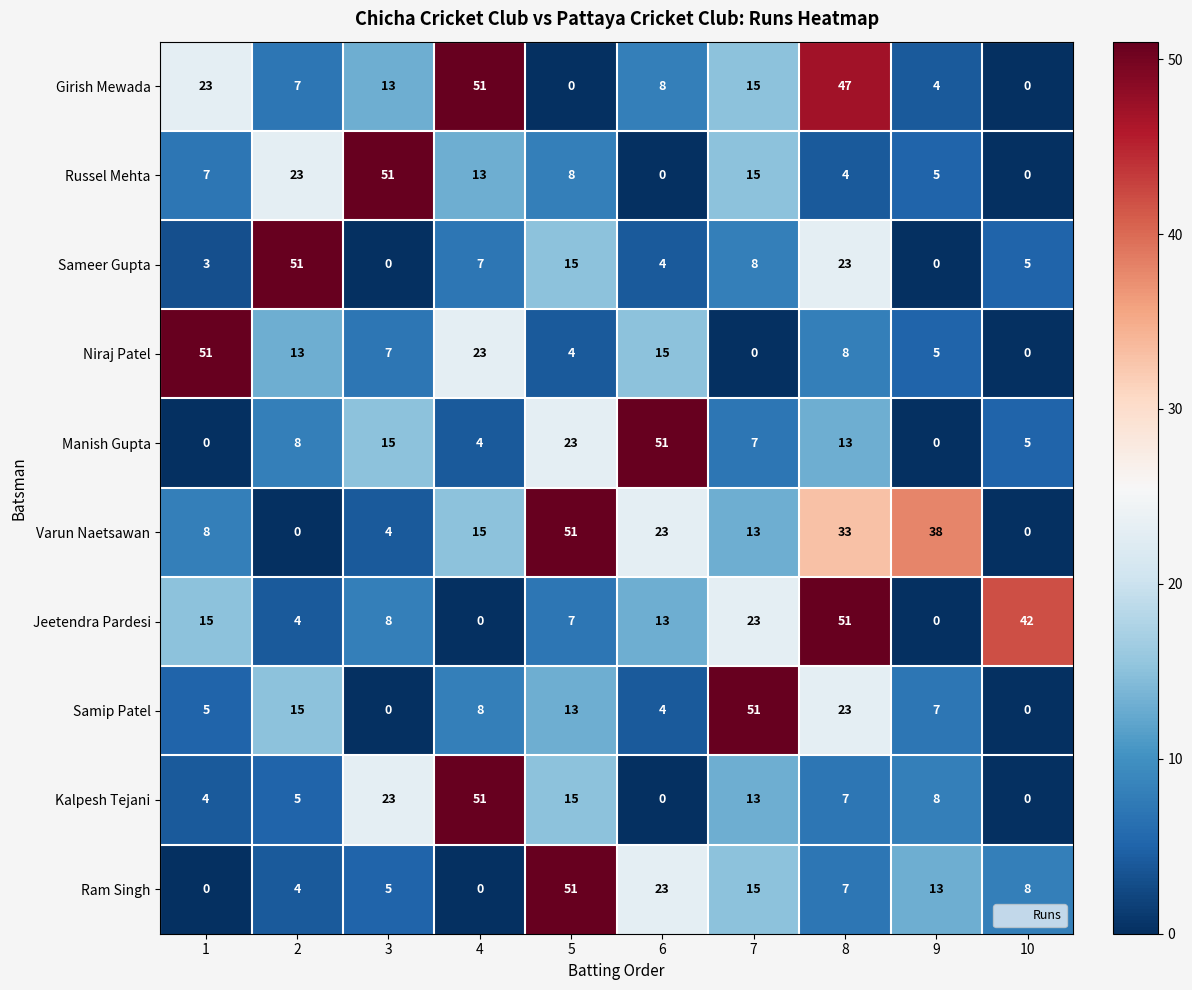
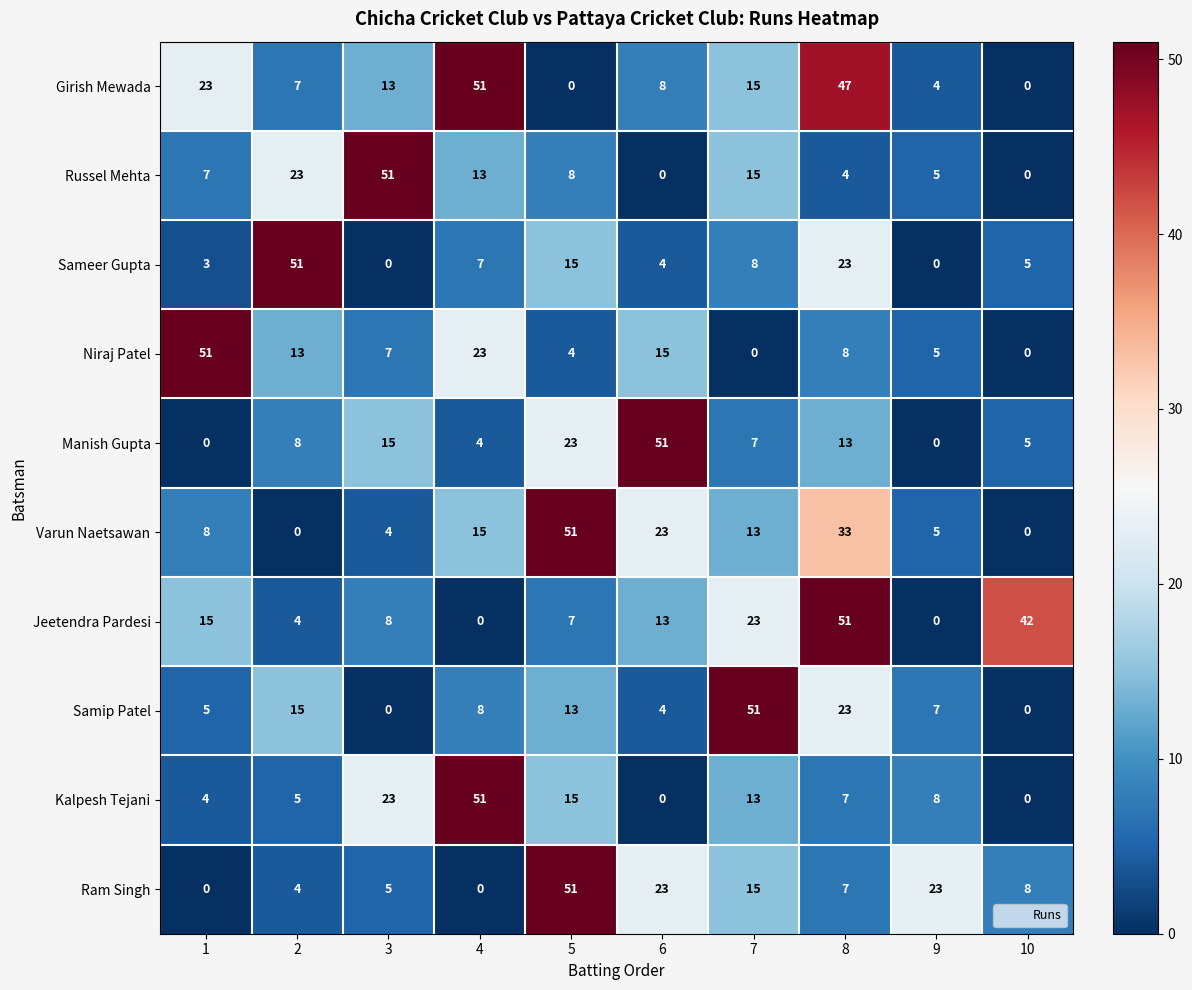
  {
    "Girish Mewada": {
      "1": 23,
      "2": 7,
      "3": 13,
      "4": 51,
      "5": 0,
      "6": 8,
      "7": 15,
      "8": 47,
      "9": 4,
      "10": 0
    },
    "Russel Mehta": {
      "1": 7,
      "2": 23,
      "3": 51,
      "4": 13,
      "5": 8,
      "6": 0,
      "7": 15,
      "8": 4,
      "9": 5,
      "10": 0
    },
    "Sameer Gupta": {
      "1": 3,
      "2": 51,
      "3": 0,
      "4": 7,
      "5": 15,
      "6": 4,
      "7": 8,
      "8": 23,
      "9": 0,
      "10": 5
    },
    "Niraj Patel": {
      "1": 51,
      "2": 13,
      "3": 7,
      "4": 23,
      "5": 4,
      "6": 15,
      "7": 0,
      "8": 8,
      "9": 5,
      "10": 0
    },
    "Manish Gupta": {
      "1": 0,
      "2": 8,
      "3": 15,
      "4": 4,
      "5": 23,
      "6": 51,
      "7": 7,
      "8": 13,
      "9": 0,
      "10": 5
    },
    "Varun Naetsawan": {
      "1": 8,
      "2": 0,
      "3": 4,
      "4": 15,
      "5": 51,
      "6": 23,
      "7": 13,
      "8": 33,
-     "9": 38,
+     "9": 5,
      "10": 0
    },
    "Jeetendra Pardesi": {
      "1": 15,
      "2": 4,
      "3": 8,
      "4": 0,
      "5": 7,
      "6": 13,
      "7": 23,
      "8": 51,
      "9": 0,
      "10": 42
    },
    "Samip Patel": {
      "1": 5,
      "2": 15,
      "3": 0,
      "4": 8,
      "5": 13,
      "6": 4,
      "7": 51,
      "8": 23,
      "9": 7,
      "10": 0
    },
    "Kalpesh Tejani": {
      "1": 4,
      "2": 5,
      "3": 23,
      "4": 51,
      "5": 15,
      "6": 0,
      "7": 13,
      "8": 7,
      "9": 8,
      "10": 0
    },
    "Ram Singh": {
      "1": 0,
      "2": 4,
      "3": 5,
      "4": 0,
      "5": 51,
      "6": 23,
      "7": 15,
      "8": 7,
-     "9": 13,
+     "9": 23,
      "10": 8
    }
  }
